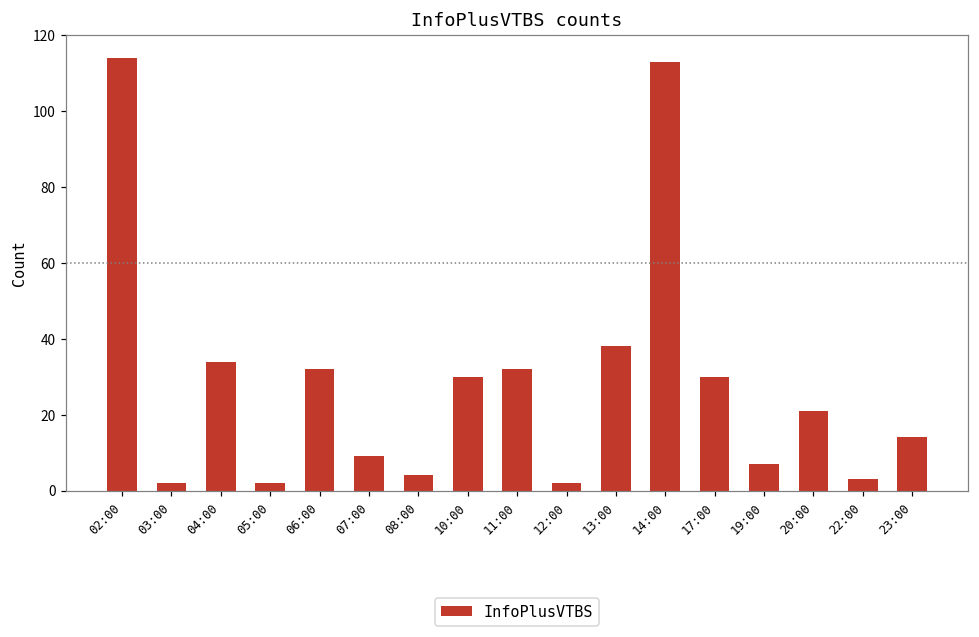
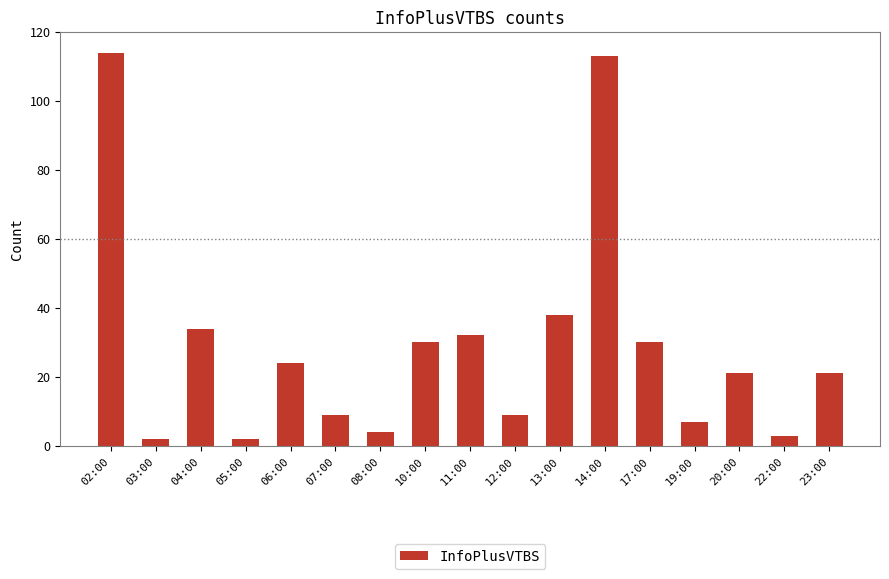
  {
    "02:00": 114,
    "03:00": 2,
    "04:00": 34,
    "05:00": 2,
-   "06:00": 32,
+   "06:00": 24,
    "07:00": 9,
    "08:00": 4,
    "10:00": 30,
    "11:00": 32,
-   "12:00": 2,
+   "12:00": 9,
    "13:00": 38,
    "14:00": 113,
    "17:00": 30,
    "19:00": 7,
    "20:00": 21,
    "22:00": 3,
-   "23:00": 14
+   "23:00": 21
  }
